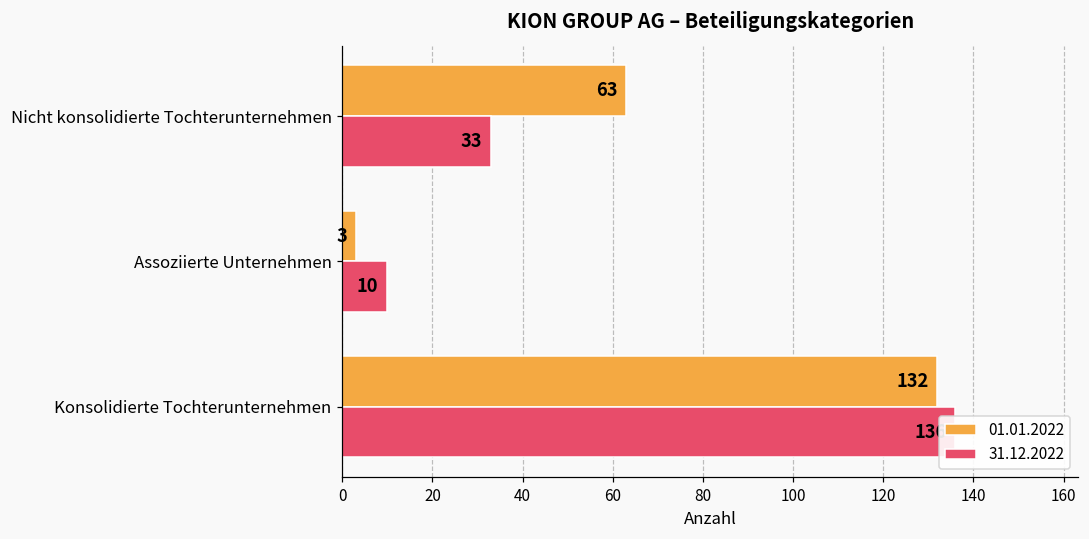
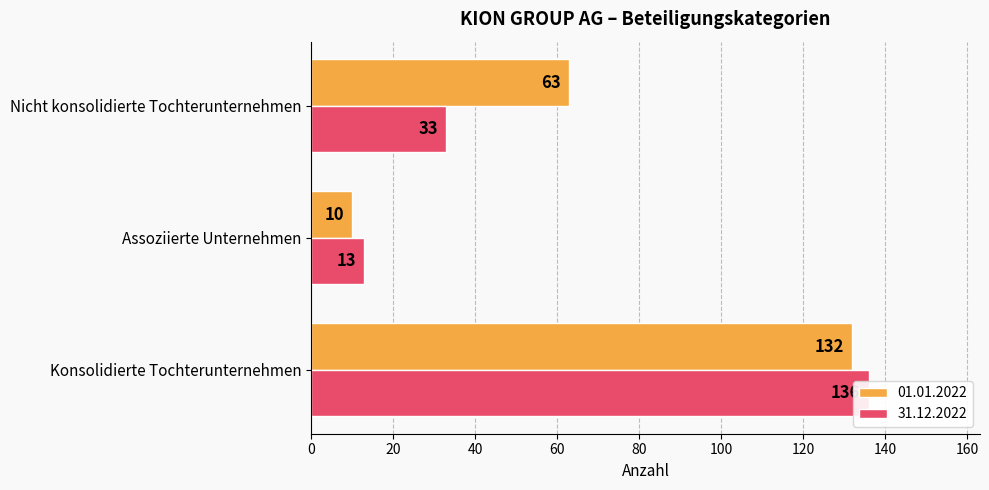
  {
    "01.01.2022": {
      "Nicht konsolidierte Tochterunternehmen": 63,
-     "Assoziierte Unternehmen": 3,
+     "Assoziierte Unternehmen": 10,
      "Konsolidierte Tochterunternehmen": 132
    },
    "31.12.2022": {
      "Nicht konsolidierte Tochterunternehmen": 33,
-     "Assoziierte Unternehmen": 10
+     "Assoziierte Unternehmen": 13
    }
  }
